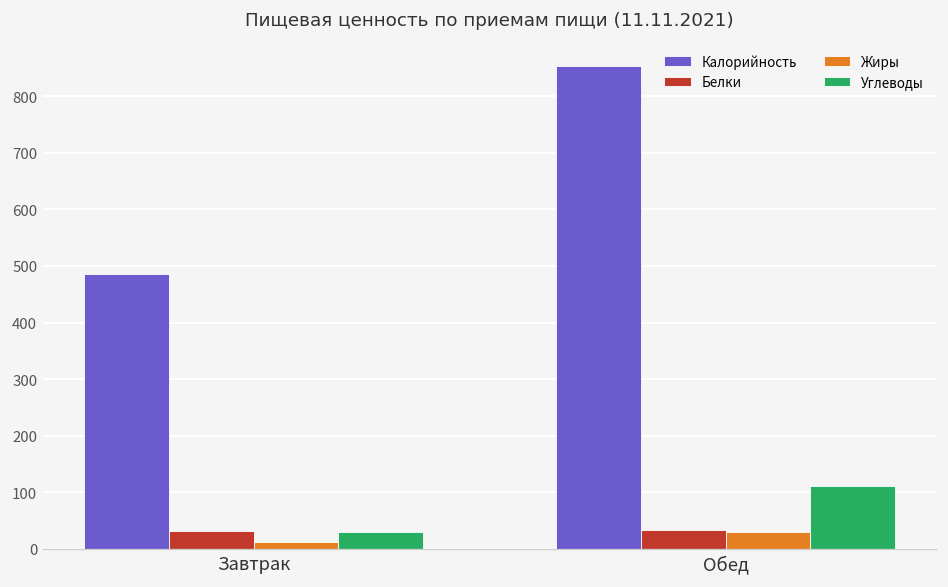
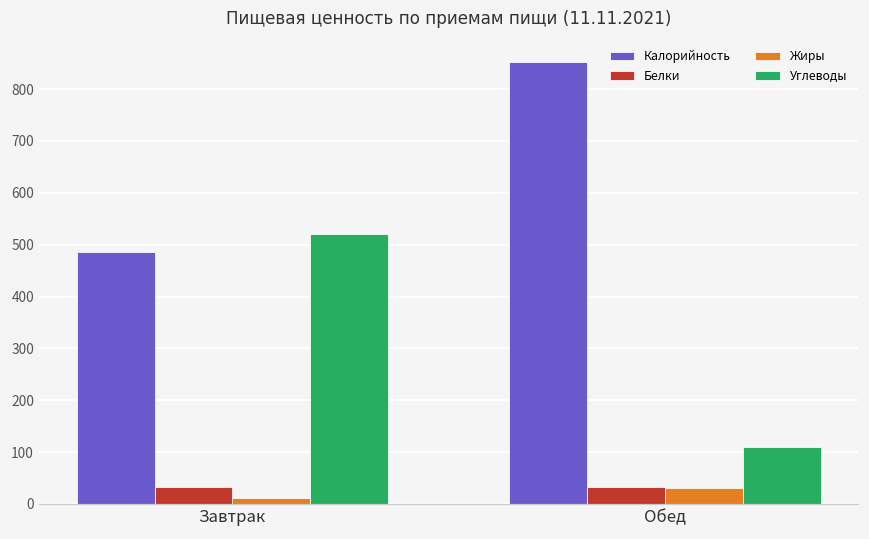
  {
    "Калорийность": {
      "Завтрак": 490,
      "Обед": 850
    },
    "Белки": {
      "Завтрак": 30,
      "Обед": 30
    },
    "Жиры": {
      "Завтрак": 10,
      "Обед": 30
    },
    "Углеводы": {
-     "Завтрак": 30,
+     "Завтрак": 520,
      "Обед": 110
    }
  }
